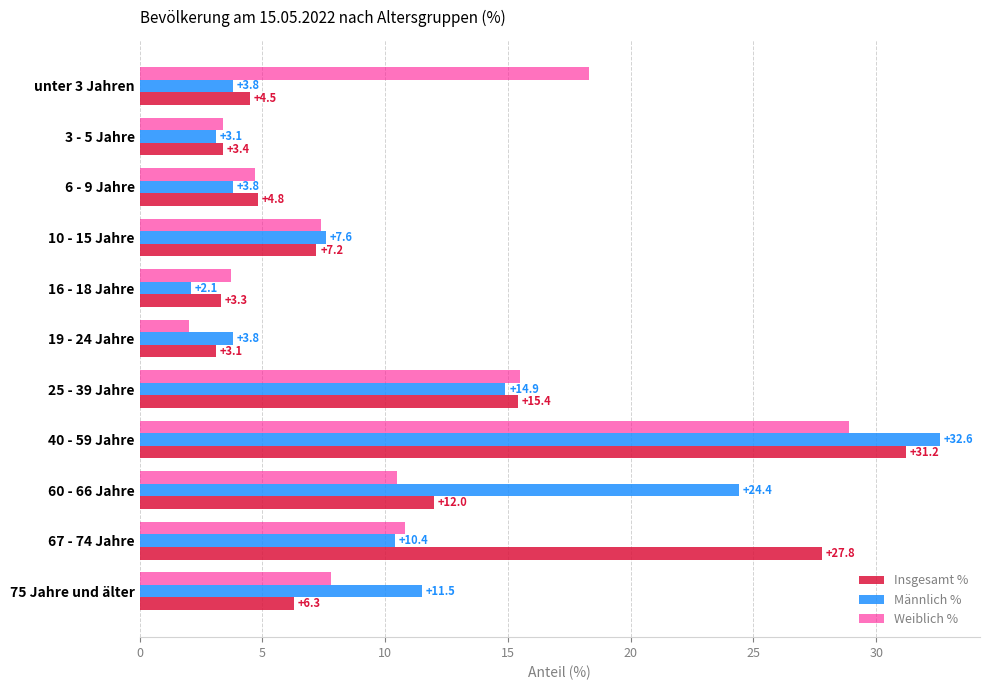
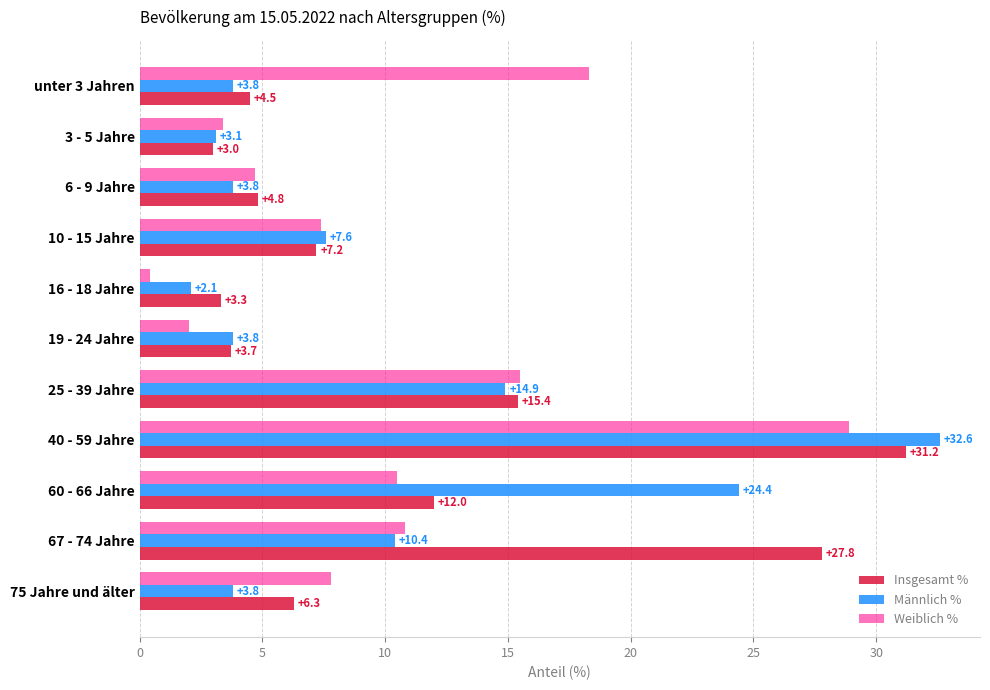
  {
    "Insgesamt %": {
      "unter 3 Jahren": "+4.5",
-     "3 - 5 Jahre": "+3.4",
+     "3 - 5 Jahre": "+3.0",
      "6 - 9 Jahre": "+4.8",
      "10 - 15 Jahre": "+7.2",
      "16 - 18 Jahre": "+3.3",
-     "19 - 24 Jahre": "+3.1",
+     "19 - 24 Jahre": "+3.7",
      "25 - 39 Jahre": "+15.4",
      "40 - 59 Jahre": "+31.2",
      "60 - 66 Jahre": "+12.0",
      "67 - 74 Jahre": "+27.8",
      "75 Jahre und älter": "+6.3"
    },
    "Männlich %": {
      "unter 3 Jahren": "+3.8",
      "3 - 5 Jahre": "+3.1",
      "6 - 9 Jahre": "+3.8",
      "10 - 15 Jahre": "+7.6",
      "16 - 18 Jahre": "+2.1",
      "19 - 24 Jahre": "+3.8",
      "25 - 39 Jahre": "+14.9",
      "40 - 59 Jahre": "+32.6",
      "60 - 66 Jahre": "+24.4",
      "67 - 74 Jahre": "+10.4",
-     "75 Jahre und älter": "+11.5"
+     "75 Jahre und älter": "+3.8"
    },
    "Weiblich %": {
      "unter 3 Jahren": "18.3",
      "3 - 5 Jahre": "3.4",
      "6 - 9 Jahre": "4.7",
      "10 - 15 Jahre": "7.4",
-     "16 - 18 Jahre": "3.7",
+     "16 - 18 Jahre": "0.4",
      "19 - 24 Jahre": "2.0",
      "25 - 39 Jahre": "15.5",
      "40 - 59 Jahre": "28.9",
      "60 - 66 Jahre": "10.5",
      "67 - 74 Jahre": "10.8",
      "75 Jahre und älter": "7.8"
    }
  }
